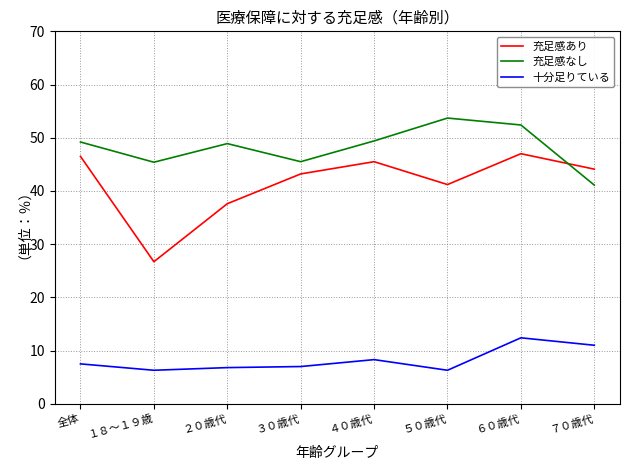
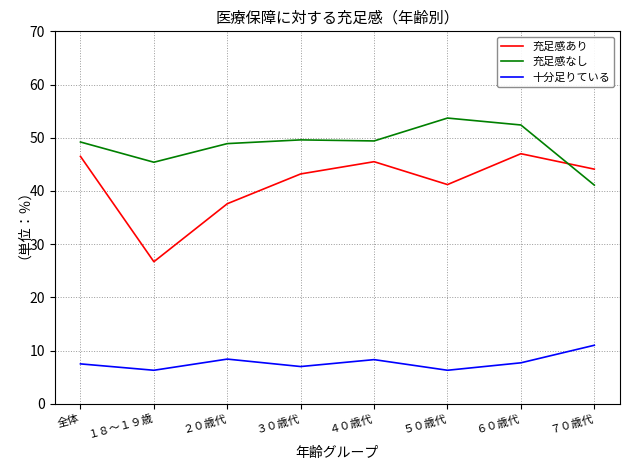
  {
    "充足感あり": {
      "全体": 47,
      "１８～１９歳": 27,
      "２０歳代": 38,
      "３０歳代": 43,
      "４０歳代": 46,
      "５０歳代": 41,
      "６０歳代": 47,
      "７０歳代": 44
    },
    "充足感なし": {
      "全体": 49,
      "１８～１９歳": 45,
      "２０歳代": 49,
-     "３０歳代": 46,
+     "３０歳代": 50,
      "４０歳代": 49,
      "５０歳代": 54,
      "６０歳代": 52,
      "７０歳代": 41
    },
    "十分足りている": {
      "全体": 8,
      "１８～１９歳": 6,
-     "２０歳代": 7,
+     "２０歳代": 8,
      "３０歳代": 7,
      "４０歳代": 8,
      "５０歳代": 6,
-     "６０歳代": 12,
+     "６０歳代": 8,
      "７０歳代": 11
    }
  }
